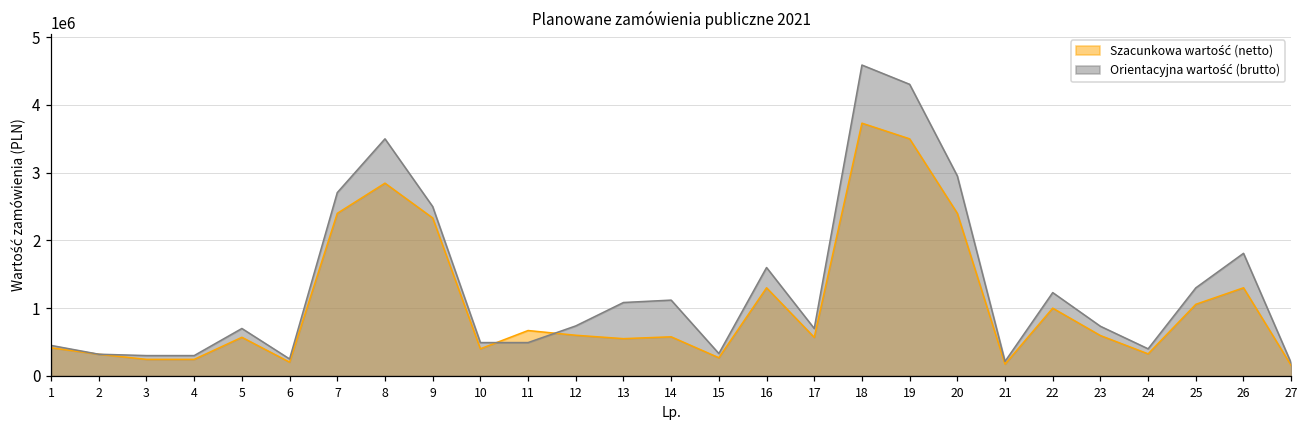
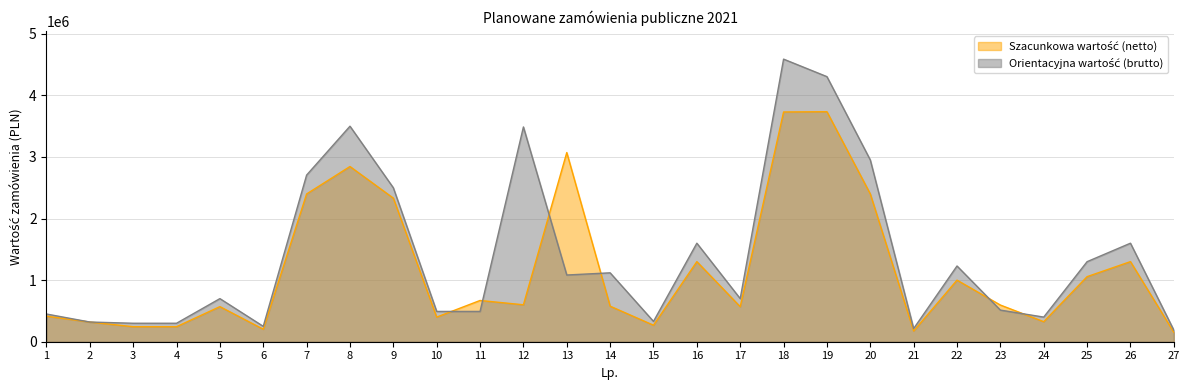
  {
    "Szacunkowa wartość (netto)": {
      "3": 200000,
      "4": 200000,
      "5": 600000,
      "6": 200000,
      "7": 2400000,
      "8": 2800000,
      "9": 2300000,
      "10": 400000,
      "11": 700000,
      "12": 600000,
-     "13": 600000,
+     "13": 3100000,
      "14": 600000,
      "15": 300000,
      "16": 1300000,
      "17": 600000,
      "18": 3700000,
-     "19": 3500000,
+     "19": 3700000,
      "20": 2400000,
      "22": 1000000,
      "23": 600000,
      "24": 300000,
      "25": 1100000,
      "26": 1300000
    },
    "Orientacyjna wartość (brutto)": {
      "3": 300000,
      "4": 300000,
      "5": 700000,
      "6": 300000,
      "7": 2700000,
      "8": 3500000,
      "9": 2500000,
      "10": 500000,
      "11": 500000,
-     "12": 700000,
+     "12": 3500000,
      "13": 1100000,
      "14": 1100000,
      "15": 300000,
      "16": 1600000,
      "17": 700000,
      "18": 4600000,
      "19": 4300000,
      "20": 3000000,
      "22": 1200000,
-     "23": 700000,
+     "23": 500000,
      "24": 400000,
      "25": 1300000,
-     "26": 1800000
+     "26": 1600000
    }
  }
